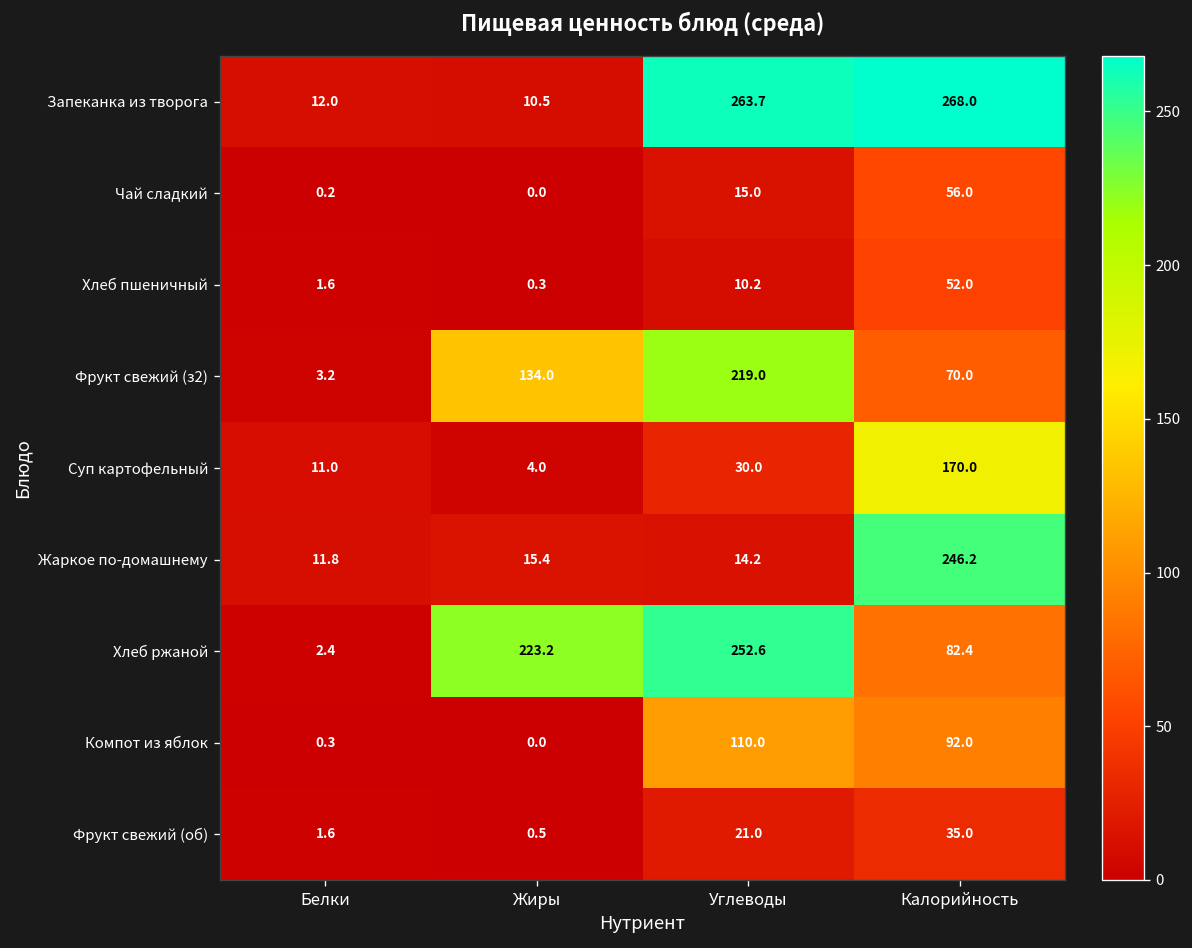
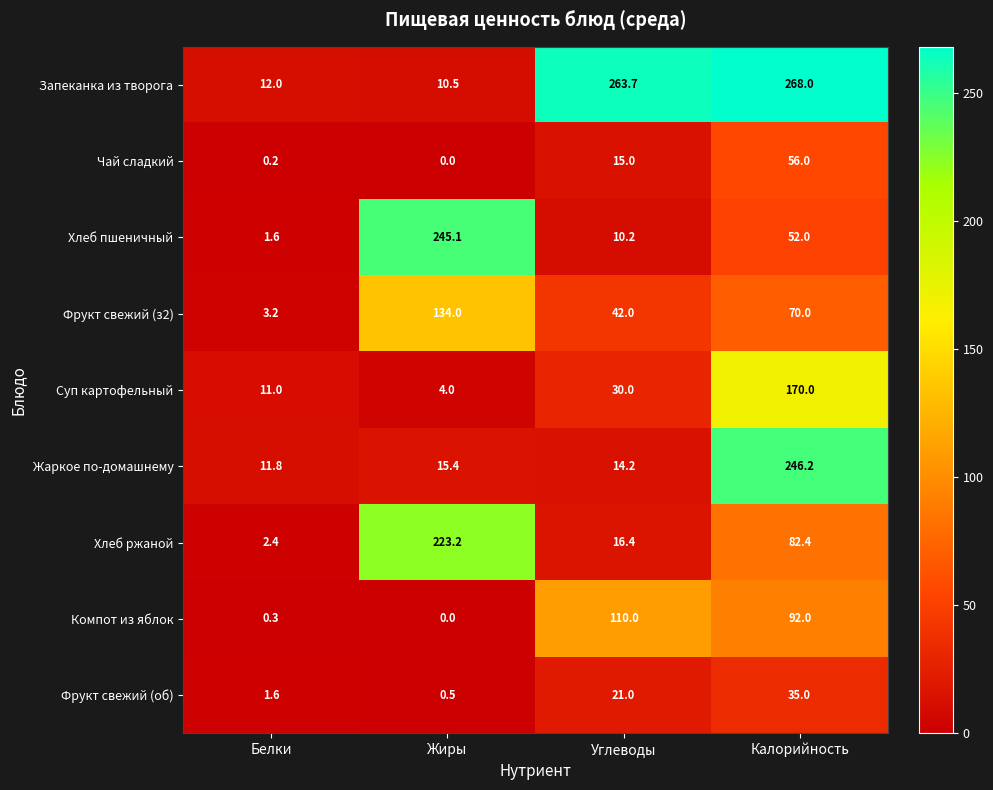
  {
    "Запеканка из творога": {
      "Белки": 12.0,
      "Жиры": 10.5,
      "Углеводы": 263.7,
      "Калорийность": 268.0
    },
    "Чай сладкий": {
      "Белки": 0.2,
      "Жиры": 0.0,
      "Углеводы": 15.0,
      "Калорийность": 56.0
    },
    "Хлеб пшеничный": {
      "Белки": 1.6,
-     "Жиры": 0.3,
+     "Жиры": 245.1,
      "Углеводы": 10.2,
      "Калорийность": 52.0
    },
    "Фрукт свежий (з2)": {
      "Белки": 3.2,
      "Жиры": 134.0,
-     "Углеводы": 219.0,
+     "Углеводы": 42.0,
      "Калорийность": 70.0
    },
    "Суп картофельный": {
      "Белки": 11.0,
      "Жиры": 4.0,
      "Углеводы": 30.0,
      "Калорийность": 170.0
    },
    "Жаркое по-домашнему": {
      "Белки": 11.8,
      "Жиры": 15.4,
      "Углеводы": 14.2,
      "Калорийность": 246.2
    },
    "Хлеб ржаной": {
      "Белки": 2.4,
      "Жиры": 223.2,
-     "Углеводы": 252.6,
+     "Углеводы": 16.4,
      "Калорийность": 82.4
    },
    "Компот из яблок": {
      "Белки": 0.3,
      "Жиры": 0.0,
      "Углеводы": 110.0,
      "Калорийность": 92.0
    },
    "Фрукт свежий (об)": {
      "Белки": 1.6,
      "Жиры": 0.5,
      "Углеводы": 21.0,
      "Калорийность": 35.0
    }
  }
